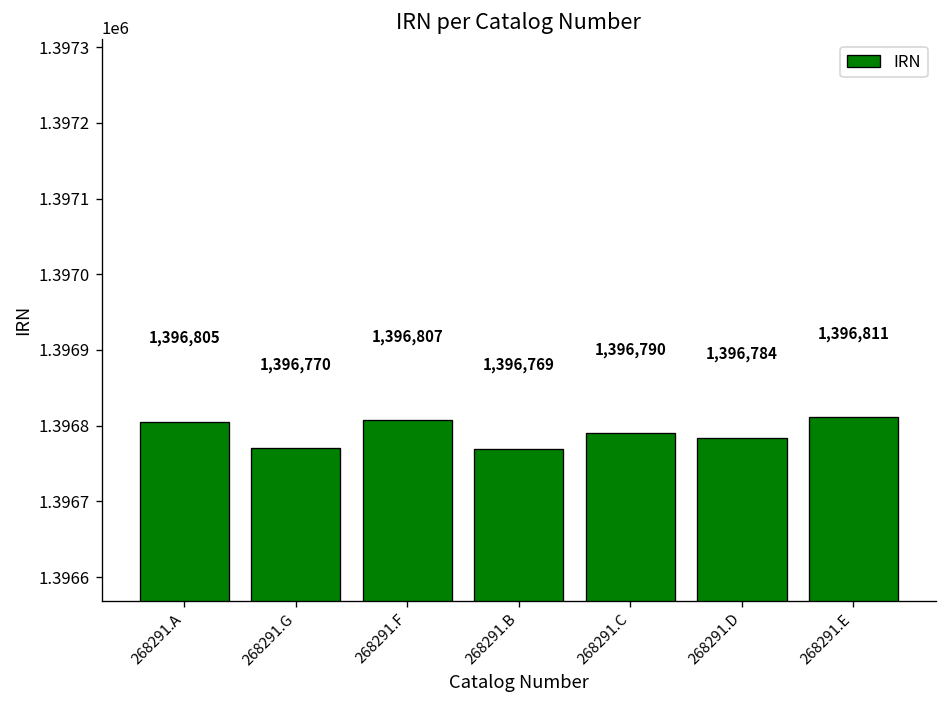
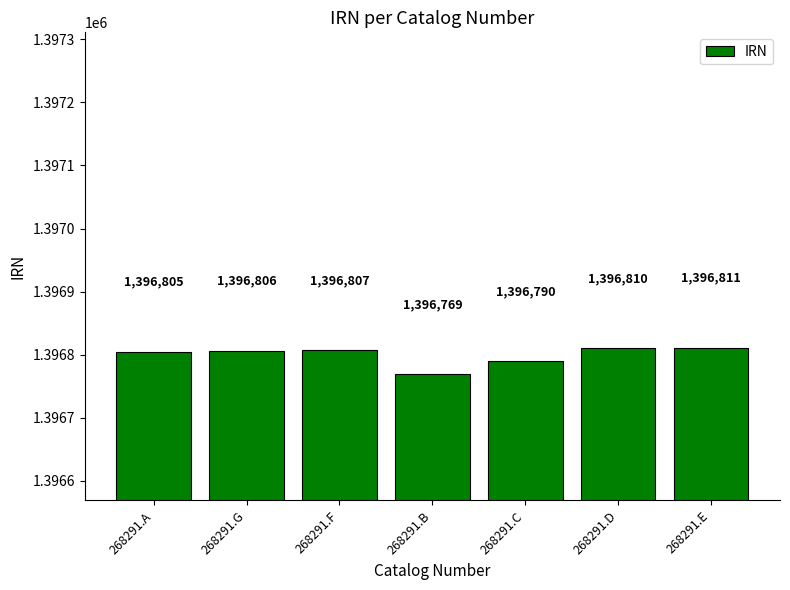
  {
-   "268291.G": "1,396,770",
-   "268291.D": "1,396,784"
+   "268291.G": "1,396,806",
+   "268291.D": "1,396,810"
  }
